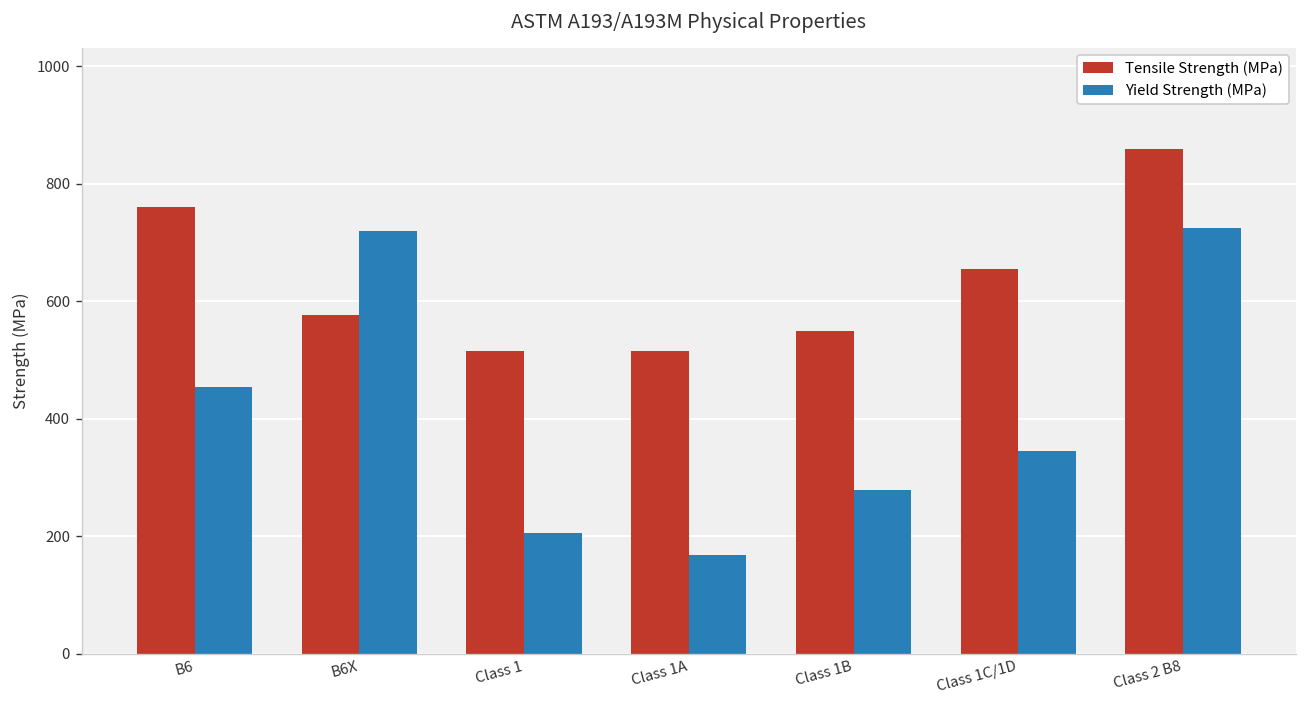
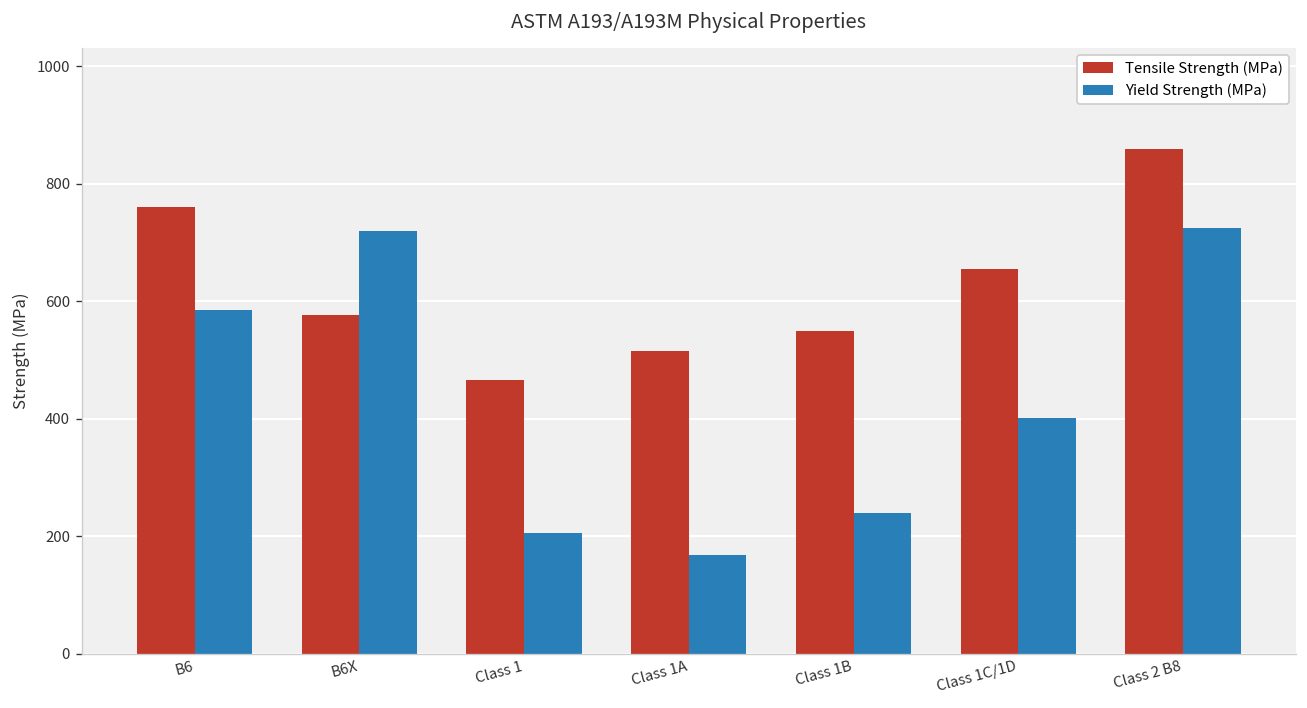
  {
    "Tensile Strength (MPa)": {
      "B6": 760,
      "B6X": 580,
-     "Class 1": 520,
+     "Class 1": 470,
      "Class 1A": 520,
      "Class 1B": 550,
      "Class 1C/1D": 660,
      "Class 2 B8": 860
    },
    "Yield Strength (MPa)": {
-     "B6": 450,
+     "B6": 590,
      "B6X": 720,
      "Class 1": 210,
      "Class 1A": 170,
-     "Class 1B": 280,
-     "Class 1C/1D": 350,
+     "Class 1B": 240,
+     "Class 1C/1D": 400,
      "Class 2 B8": 730
    }
  }
